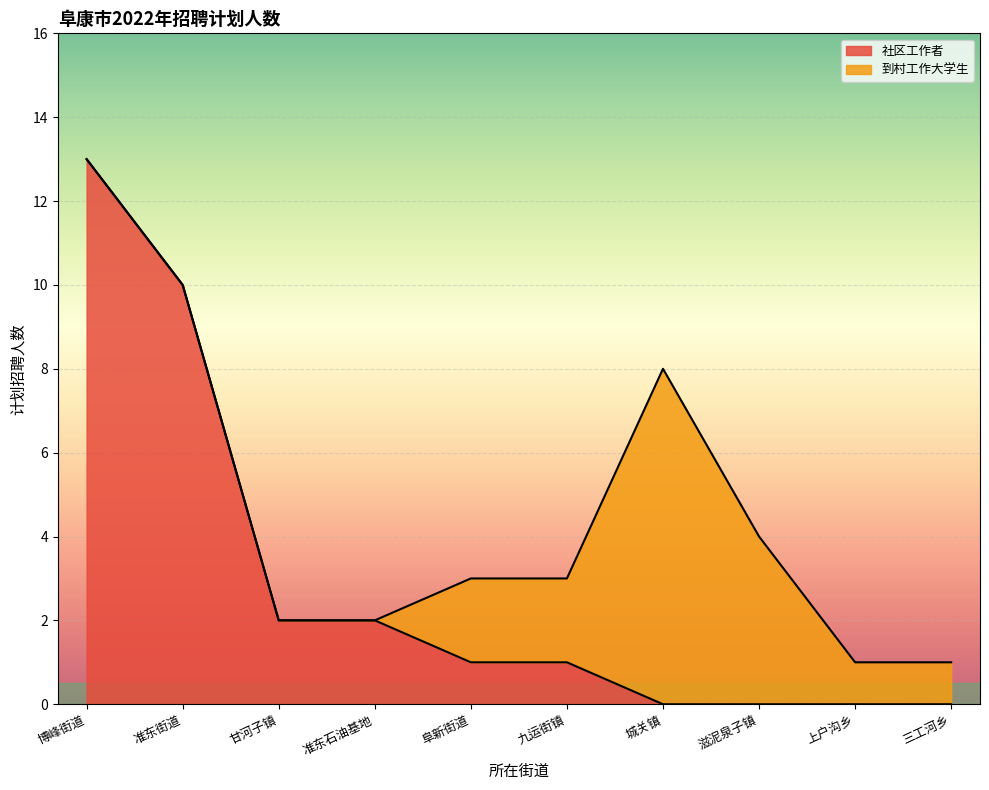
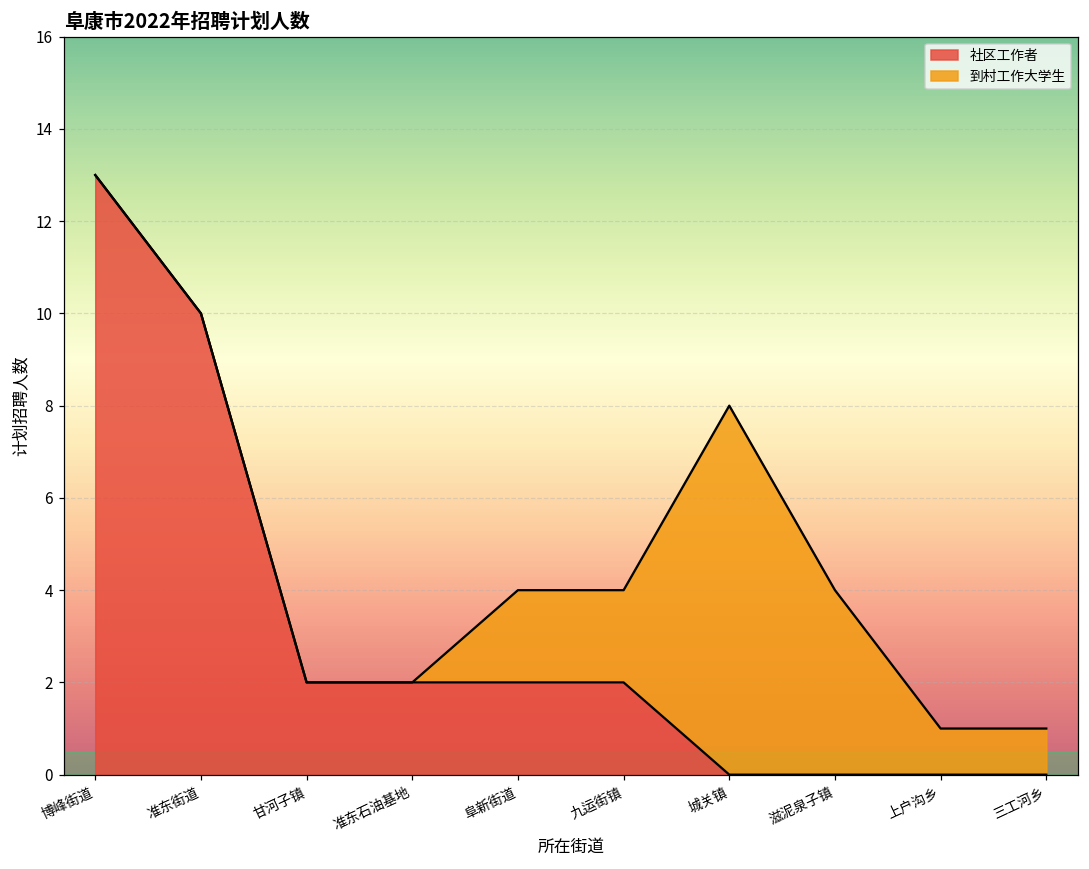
  {
    "社区工作者": {
-     "阜新街道": 1,
-     "九运街镇": 1,
+     "阜新街道": 2,
+     "九运街镇": 2,
      "城关镇": 0,
      "滋泥泉子镇": 0,
      "上户沟乡": 0,
      "三工河乡": 0
    },
    "到村工作大学生": {
      "城关镇": 8,
      "滋泥泉子镇": 4,
      "上户沟乡": 1,
      "三工河乡": 1
    }
  }
